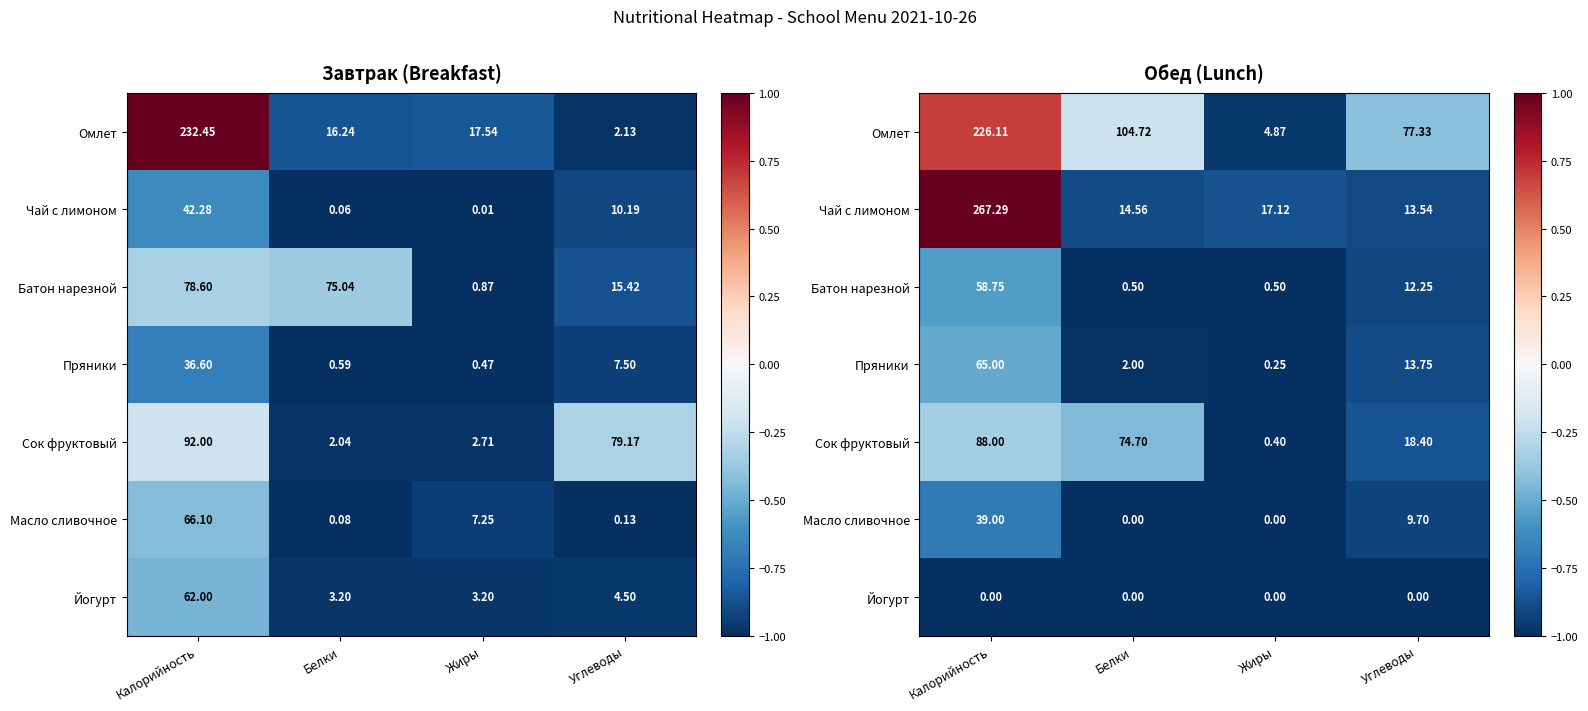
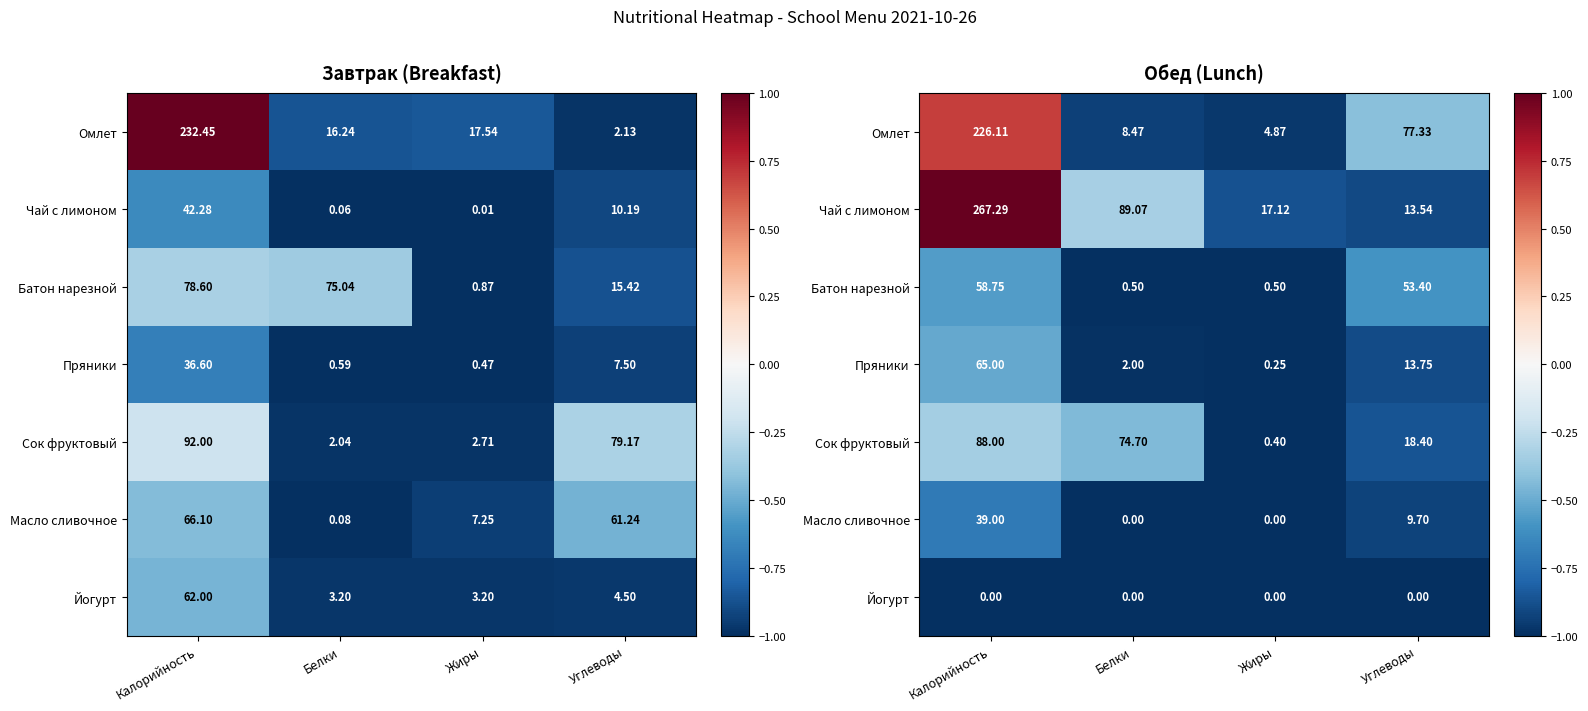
  {
    "Завтрак (Breakfast)": {
      "Омлет": {
        "Калорийность": 232.45,
        "Белки": 16.24,
        "Жиры": 17.54,
        "Углеводы": 2.13
      },
      "Чай с лимоном": {
        "Калорийность": 42.28,
        "Белки": 0.06,
        "Жиры": 0.01,
        "Углеводы": 10.19
      },
      "Батон нарезной": {
        "Калорийность": 78.60,
        "Белки": 75.04,
        "Жиры": 0.87,
        "Углеводы": 15.42
      },
      "Пряники": {
        "Калорийность": 36.60,
        "Белки": 0.59,
        "Жиры": 0.47,
        "Углеводы": 7.50
      },
      "Сок фруктовый": {
        "Калорийность": 92.00,
        "Белки": 2.04,
        "Жиры": 2.71,
        "Углеводы": 79.17
      },
      "Масло сливочное": {
        "Калорийность": 66.10,
        "Белки": 0.08,
        "Жиры": 7.25,
-       "Углеводы": 0.13
+       "Углеводы": 61.24
      },
      "Йогурт": {
        "Калорийность": 62.00,
        "Белки": 3.20,
        "Жиры": 3.20,
        "Углеводы": 4.50
      }
    },
    "Обед (Lunch)": {
      "Омлет": {
        "Калорийность": 226.11,
-       "Белки": 104.72,
+       "Белки": 8.47,
        "Жиры": 4.87,
        "Углеводы": 77.33
      },
      "Чай с лимоном": {
        "Калорийность": 267.29,
-       "Белки": 14.56,
+       "Белки": 89.07,
        "Жиры": 17.12,
        "Углеводы": 13.54
      },
      "Батон нарезной": {
        "Калорийность": 58.75,
        "Белки": 0.50,
        "Жиры": 0.50,
-       "Углеводы": 12.25
+       "Углеводы": 53.40
      },
      "Пряники": {
        "Калорийность": 65.00,
        "Белки": 2.00,
        "Жиры": 0.25,
        "Углеводы": 13.75
      },
      "Сок фруктовый": {
        "Калорийность": 88.00,
        "Белки": 74.70,
        "Жиры": 0.40,
        "Углеводы": 18.40
      },
      "Масло сливочное": {
        "Калорийность": 39.00,
        "Белки": 0.00,
        "Жиры": 0.00,
        "Углеводы": 9.70
      },
      "Йогурт": {
        "Калорийность": 0.00,
        "Белки": 0.00,
        "Жиры": 0.00,
        "Углеводы": 0.00
      }
    }
  }
